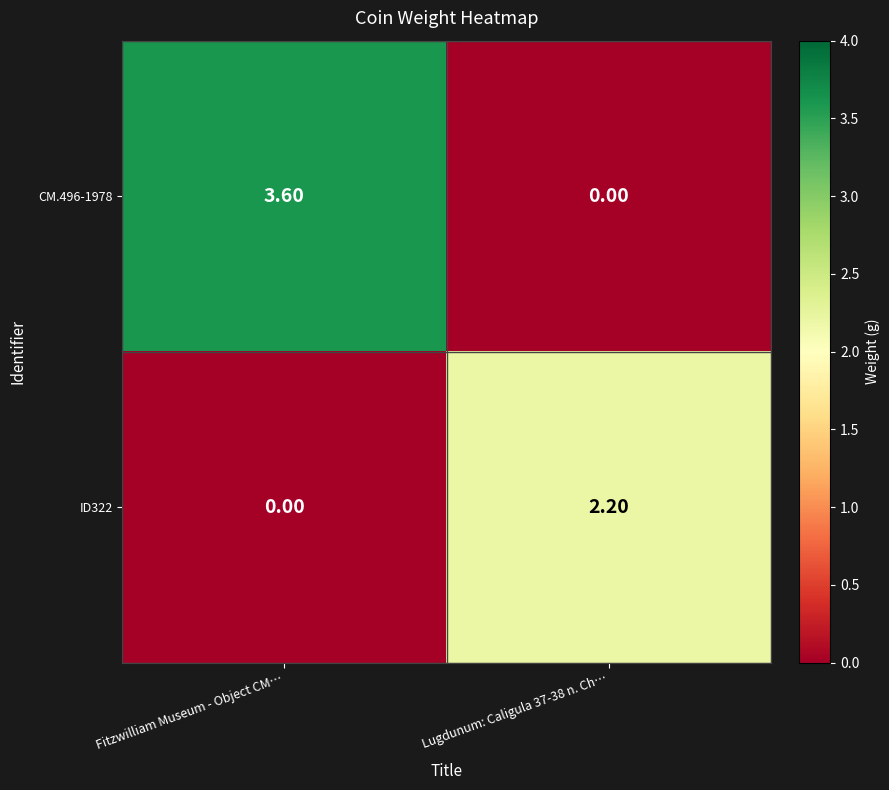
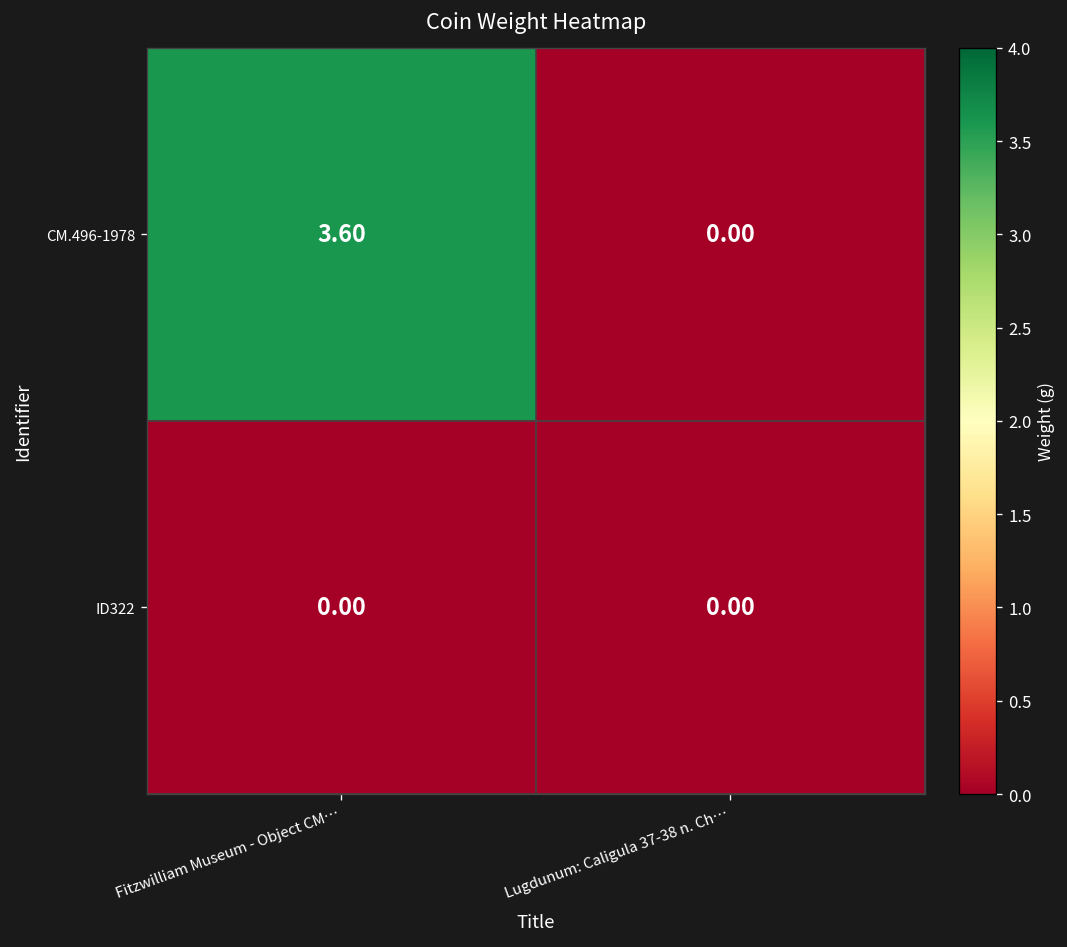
  {
    "CM.496-1978": {
      "Fitzwilliam Museum - Object CM…": 3.60,
      "Lugdunum: Caligula 37-38 n. Ch…": 0.00
    },
    "ID322": {
      "Fitzwilliam Museum - Object CM…": 0.00,
-     "Lugdunum: Caligula 37-38 n. Ch…": 2.20
+     "Lugdunum: Caligula 37-38 n. Ch…": 0.00
    }
  }
